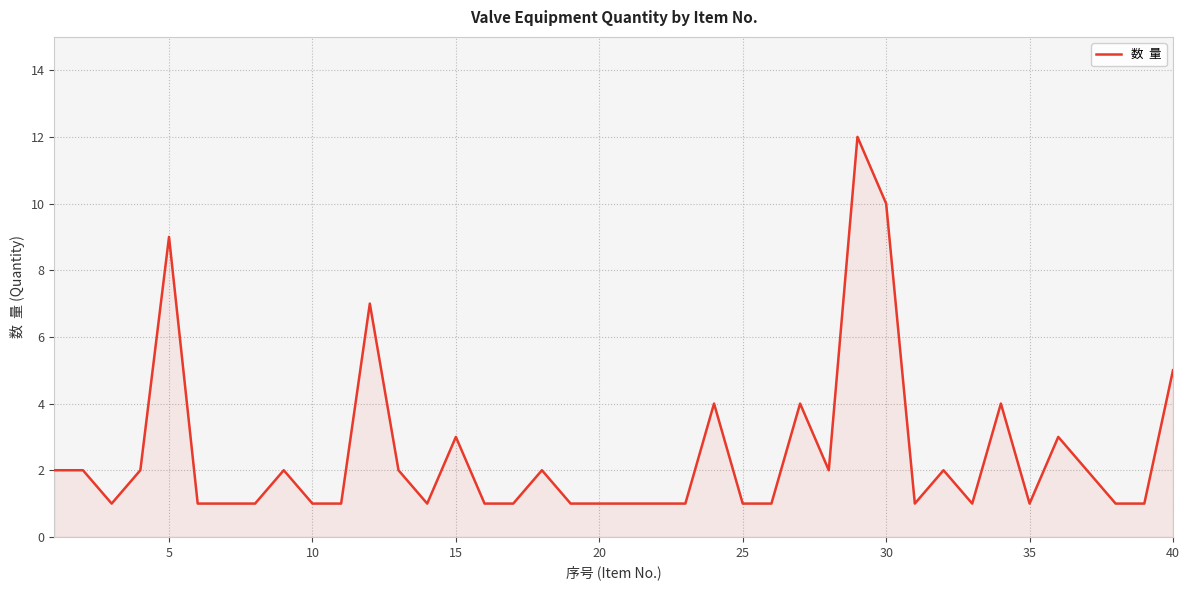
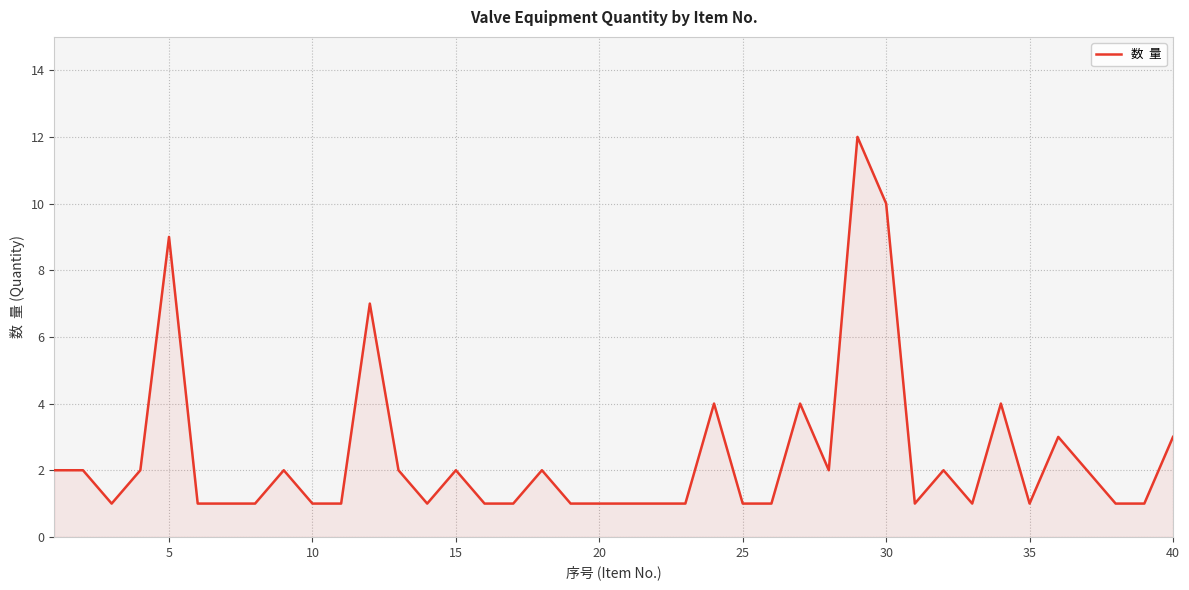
  {
    "5": 9,
    "10": 1,
-   "15": 3,
+   "15": 2,
    "20": 1,
    "25": 1,
    "30": 10,
    "35": 1,
-   "40": 5
+   "40": 3
  }
